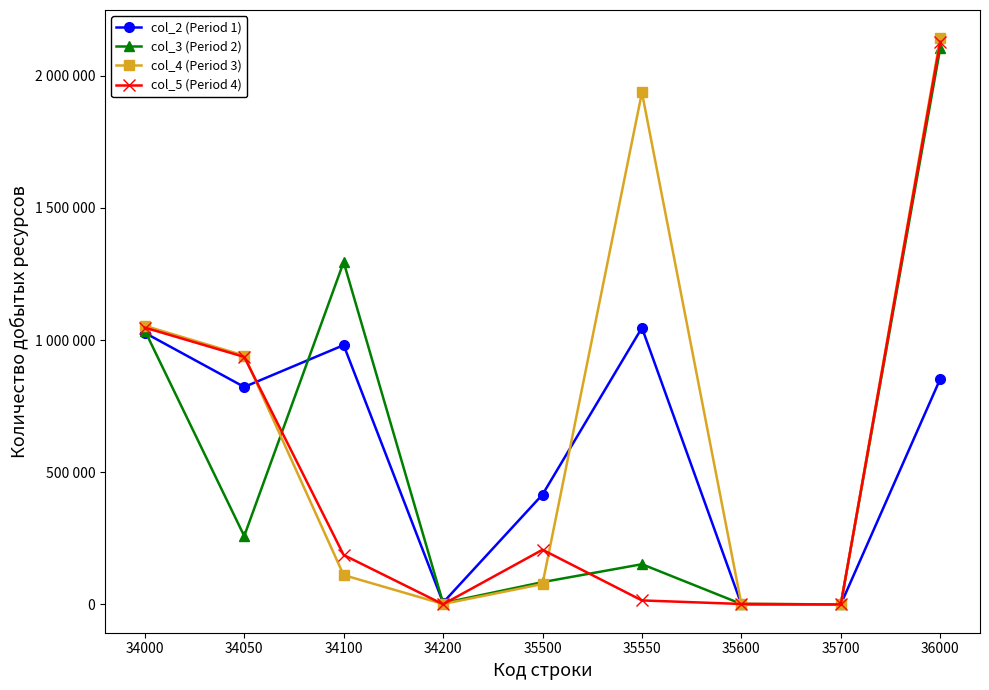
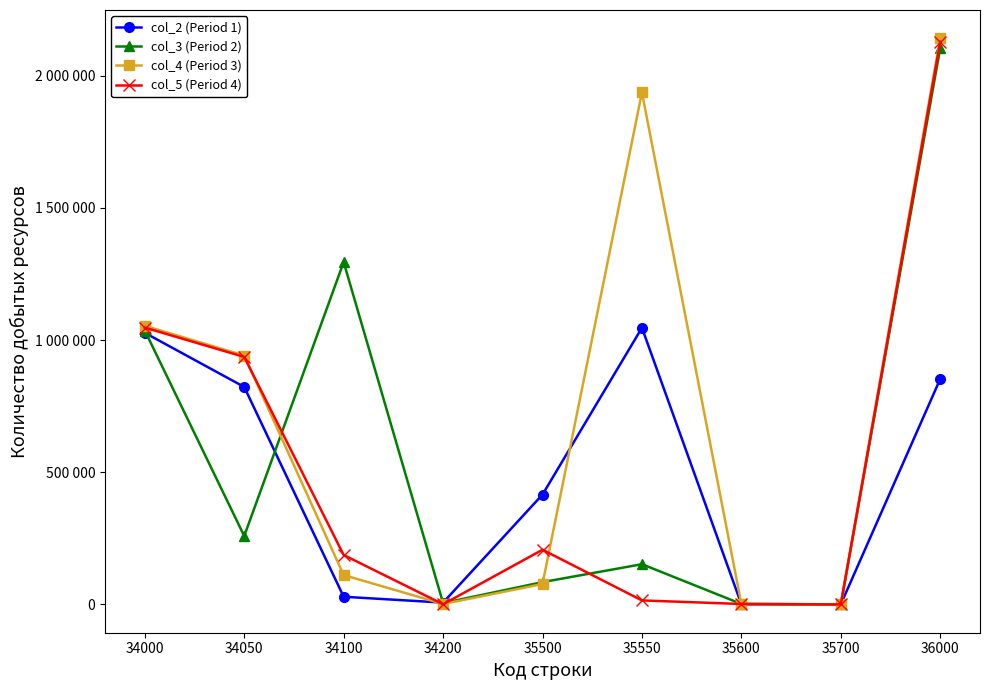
  {
    "col_2 (Period 1)": {
      "34050": 820000,
-     "34100": 980000,
+     "34100": 30000,
      "35500": 420000,
      "35550": 1050000,
      "36000": 850000
    },
    "col_3 (Period 2)": {
      "34050": 260000,
      "34100": 1290000,
      "35550": 150000,
      "36000": 2100000
    },
    "col_4 (Period 3)": {
      "34100": 110000,
      "35550": 1940000,
      "36000": 2140000
    },
    "col_5 (Period 4)": {
      "34100": 190000,
      "35500": 210000,
      "35550": 20000,
      "36000": 2130000
    }
  }
